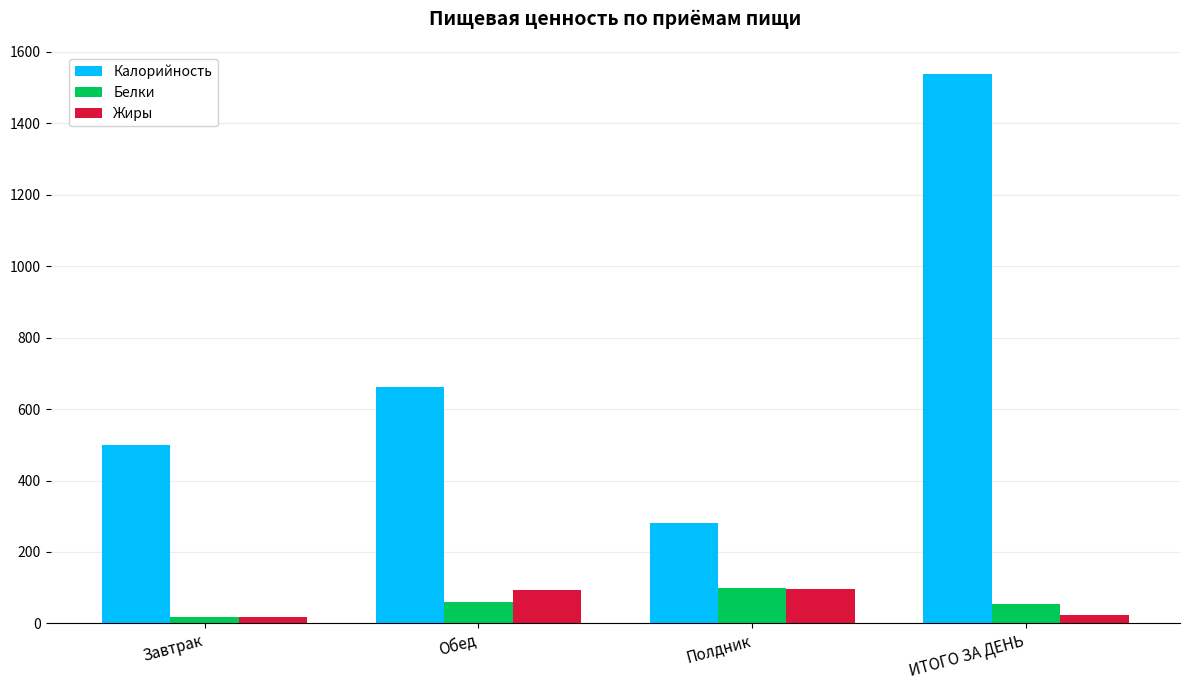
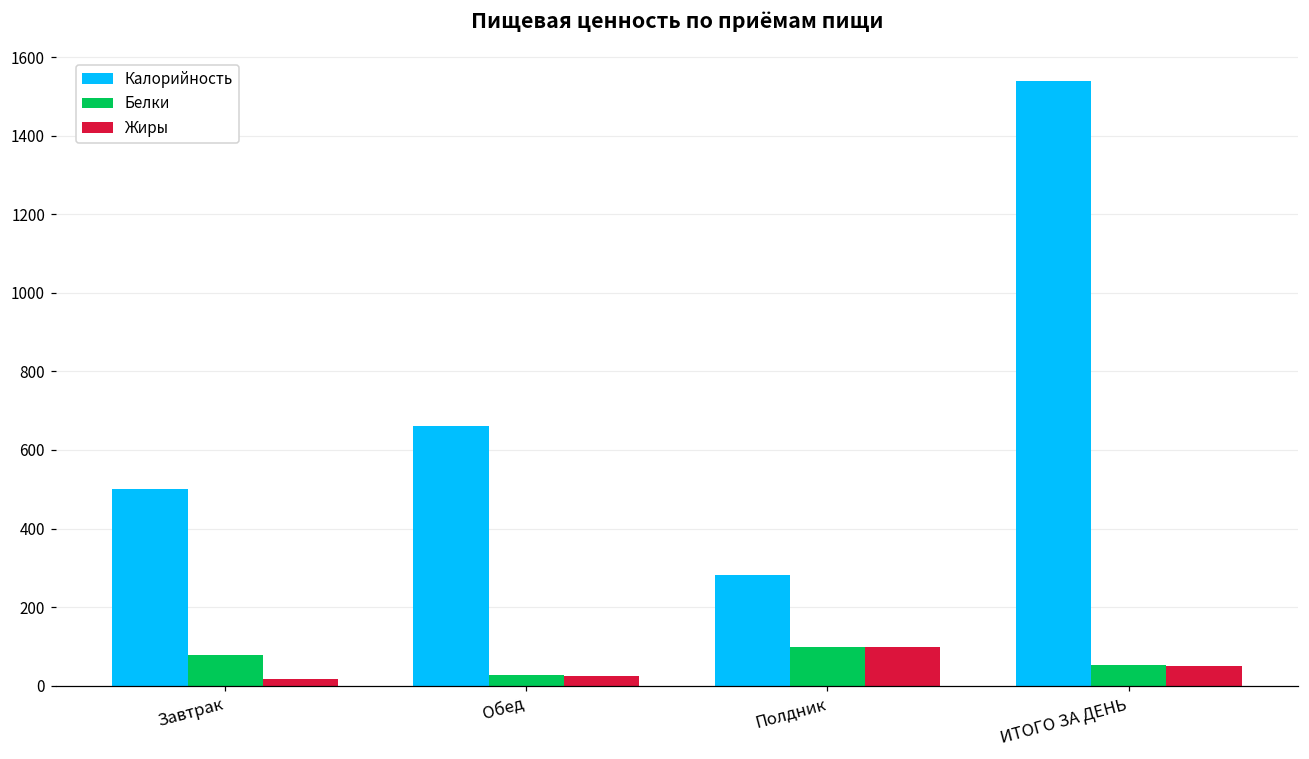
  {
    "Калорийность": {
      "Завтрак": 500,
      "Обед": 660,
      "Полдник": 280,
      "ИТОГО ЗА ДЕНЬ": 1540
    },
    "Белки": {
-     "Завтрак": 20,
-     "Обед": 60,
+     "Завтрак": 80,
+     "Обед": 30,
      "Полдник": 100,
      "ИТОГО ЗА ДЕНЬ": 50
    },
    "Жиры": {
      "Завтрак": 20,
-     "Обед": 90,
+     "Обед": 20,
      "Полдник": 100,
-     "ИТОГО ЗА ДЕНЬ": 20
+     "ИТОГО ЗА ДЕНЬ": 50
    }
  }
